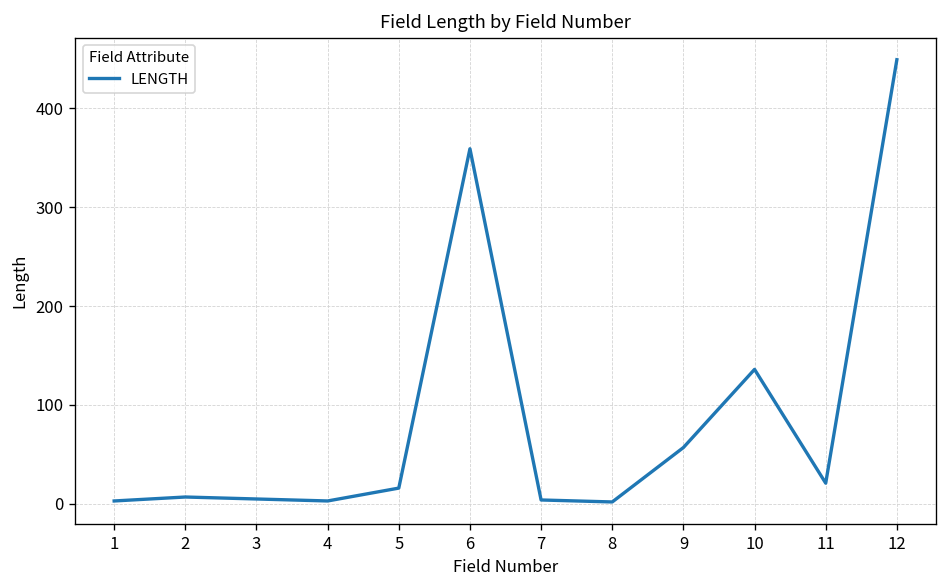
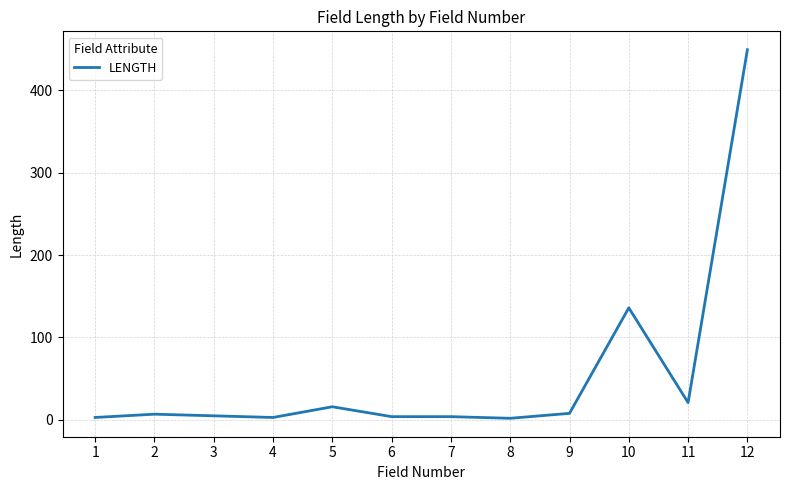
  {
    "1": 0,
    "2": 10,
    "3": 10,
    "4": 0,
    "5": 20,
-   "6": 360,
+   "6": 0,
    "7": 0,
    "8": 0,
-   "9": 60,
+   "9": 10,
    "10": 140,
    "11": 20,
    "12": 450
  }
